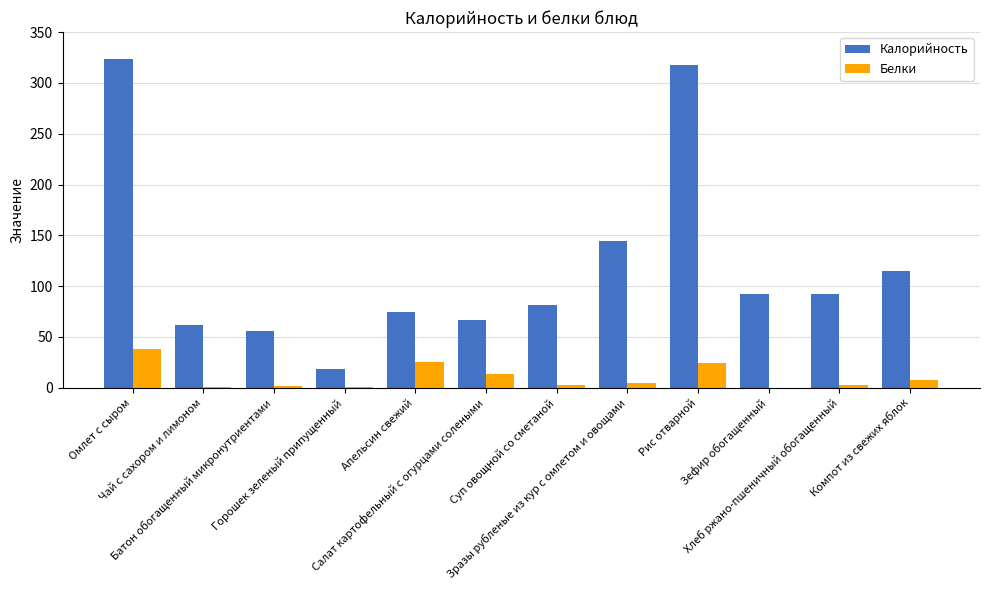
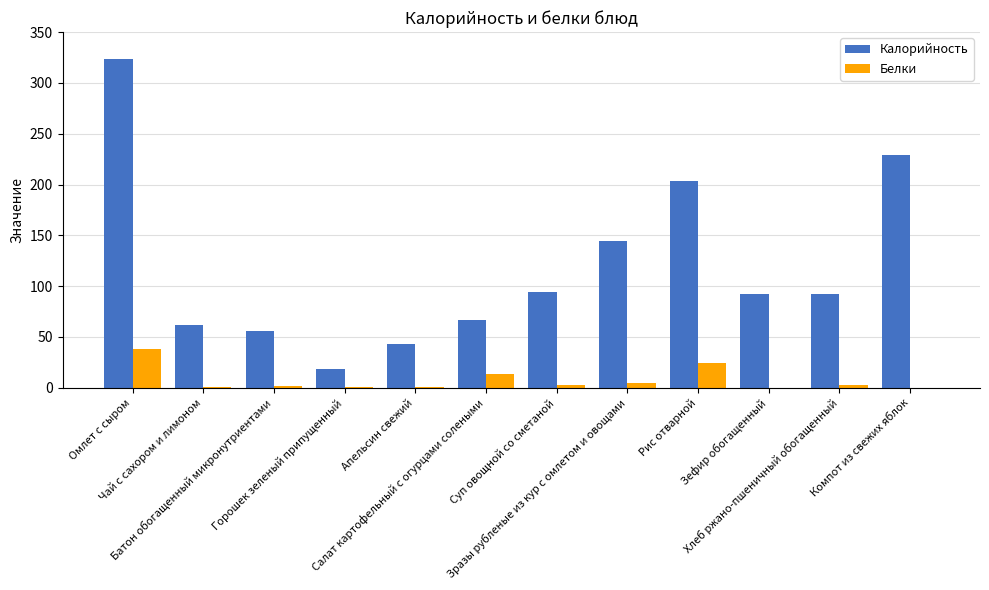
  {
    "Калорийность": {
      "Омлет с сыром": 324,
      "Чай с сахором и лимоном": 62,
      "Батон обогащенный микронутриентами": 56,
      "Горошек зеленый припущенный": 18,
-     "Апельсин свежий": 74,
+     "Апельсин свежий": 43,
      "Салат картофельный с огурцами солеными": 67,
-     "Суп овощной со сметаной": 81,
+     "Суп овощной со сметаной": 94,
      "Зразы рубленые из кур с омлетом и овощами": 144,
-     "Рис отварной": 318,
+     "Рис отварной": 203,
      "Зефир обогащенный": 92,
      "Хлеб ржано-пшеничный обогащенный": 92,
-     "Компот из свежих яблок": 115
+     "Компот из свежих яблок": 229
    },
    "Белки": {
      "Омлет с сыром": 38,
-     "Апельсин свежий": 25,
+     "Апельсин свежий": 1,
      "Салат картофельный с огурцами солеными": 14,
      "Суп овощной со сметаной": 3,
      "Зразы рубленые из кур с омлетом и овощами": 4,
      "Рис отварной": 24,
      "Хлеб ржано-пшеничный обогащенный": 3,
-     "Компот из свежих яблок": 8
+     "Компот из свежих яблок": 0
    }
  }
